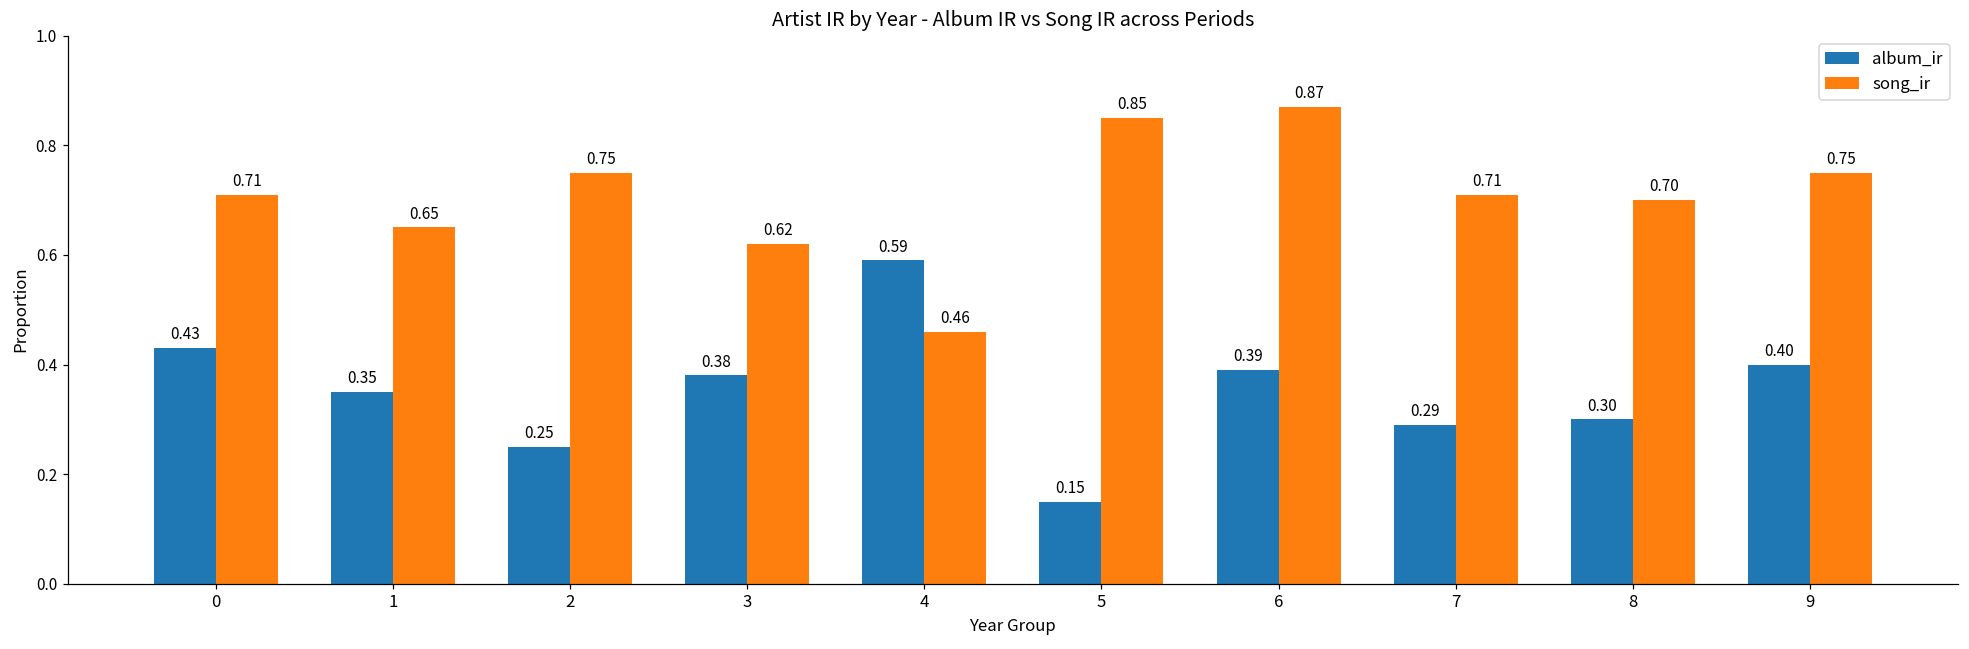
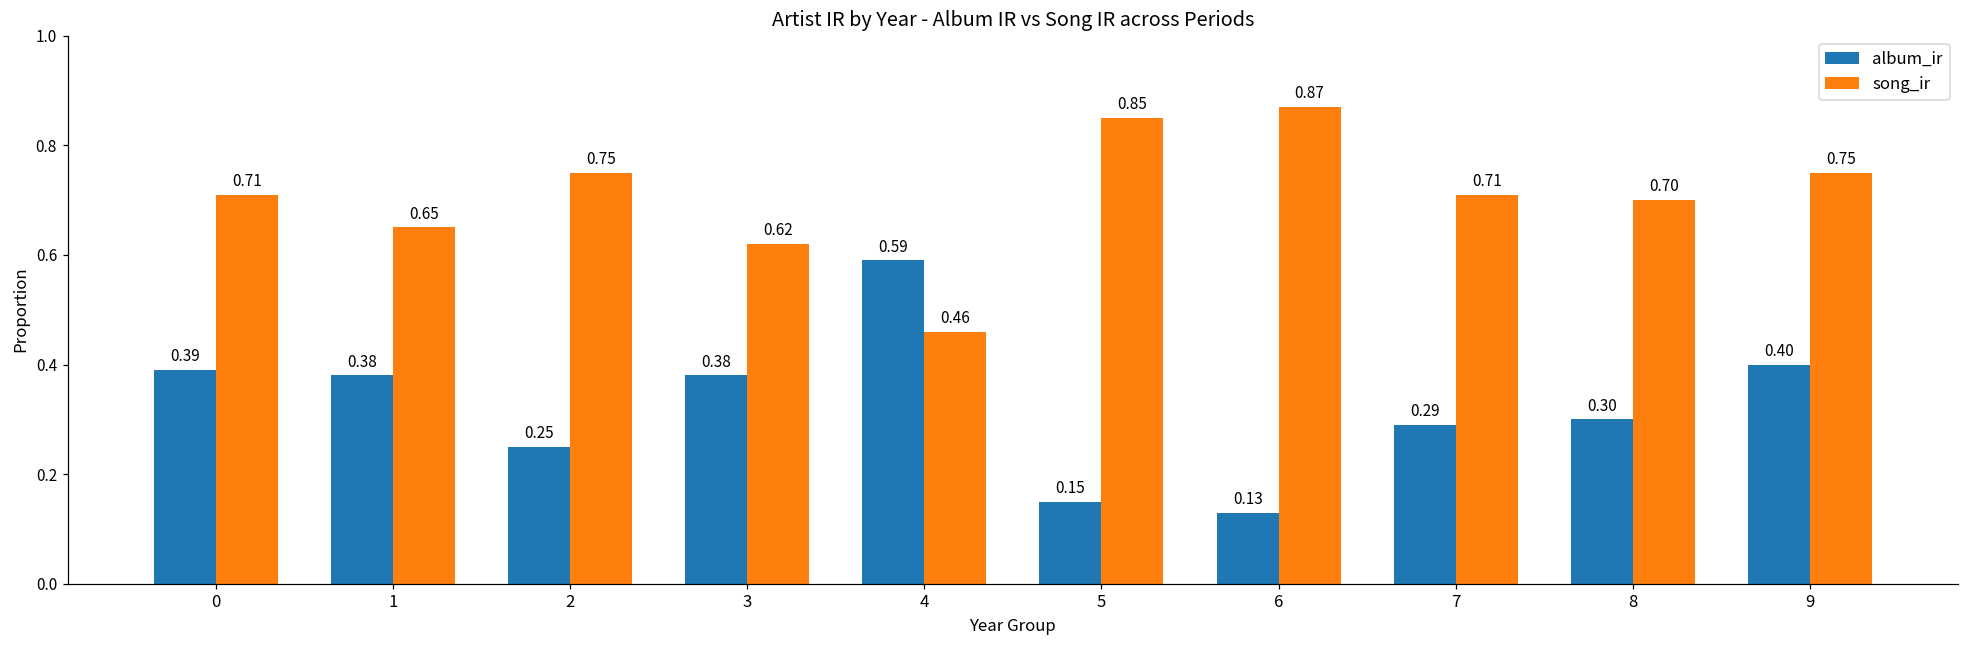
  {
    "album_ir": {
-     "0": 0.43,
-     "1": 0.35,
+     "0": 0.39,
+     "1": 0.38,
      "2": 0.25,
      "3": 0.38,
      "4": 0.59,
      "5": 0.15,
-     "6": 0.39,
+     "6": 0.13,
      "7": 0.29,
      "8": 0.30,
      "9": 0.40
    },
    "song_ir": {
      "0": 0.71,
      "1": 0.65,
      "2": 0.75,
      "3": 0.62,
      "4": 0.46,
      "5": 0.85,
      "6": 0.87,
      "7": 0.71,
      "8": 0.70,
      "9": 0.75
    }
  }
